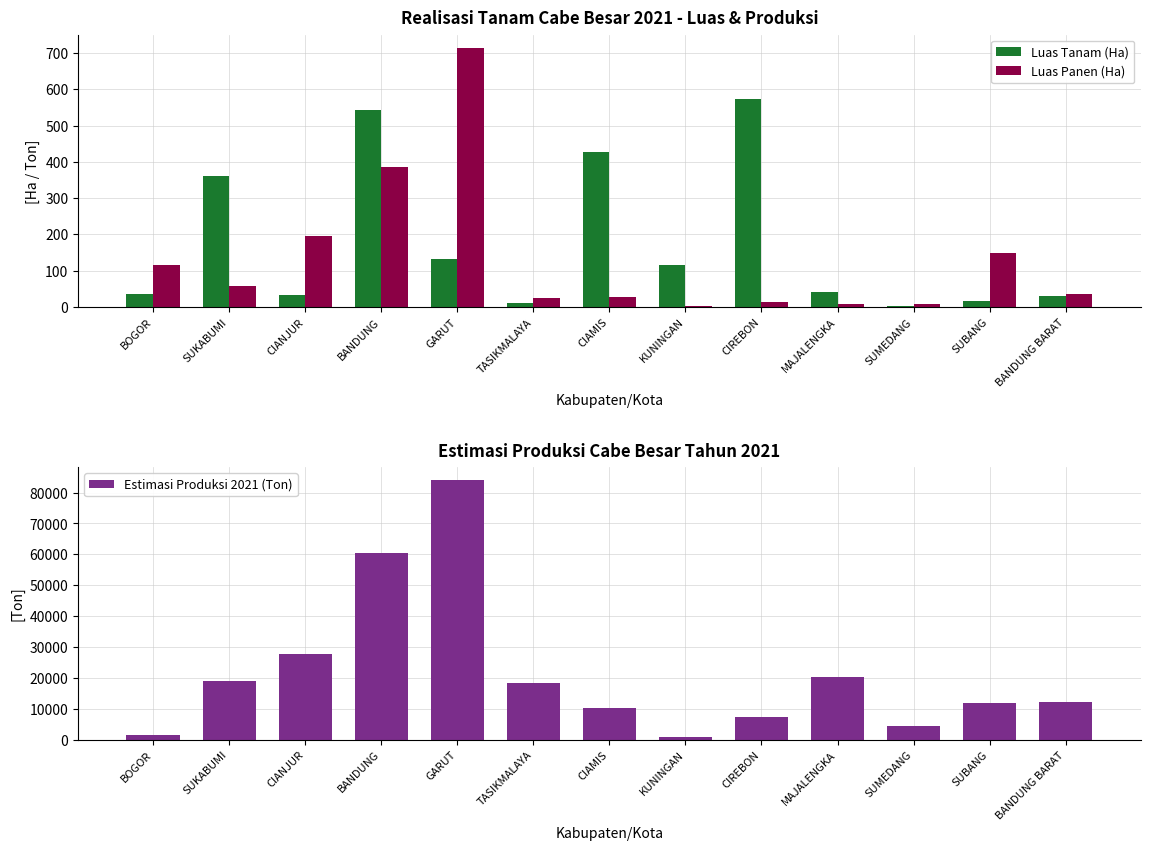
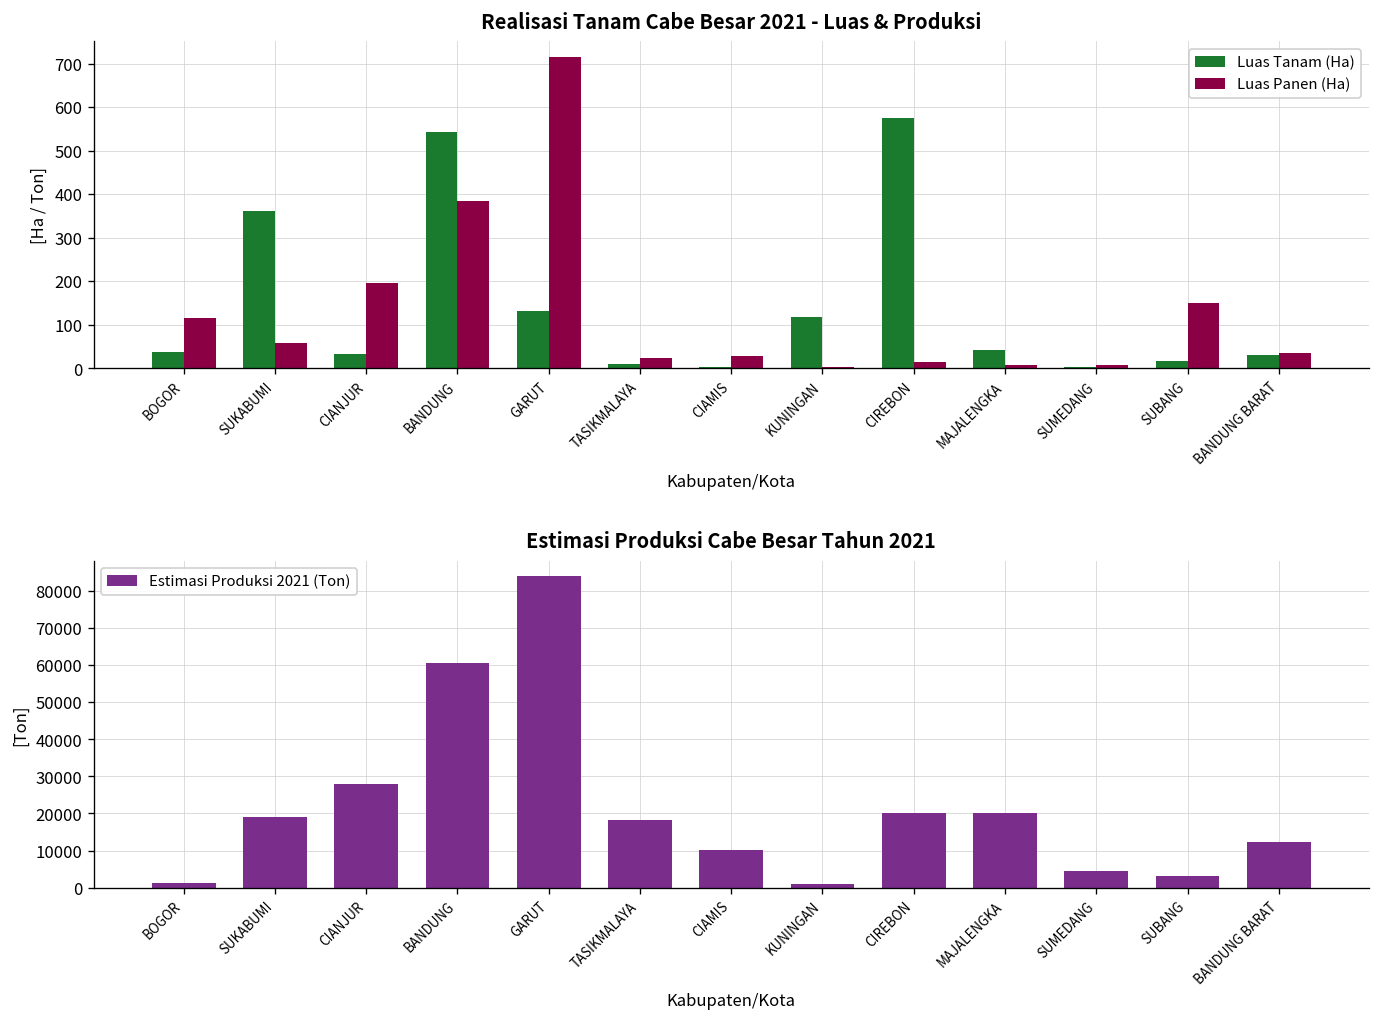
  {
    "Realisasi Tanam Cabe Besar 2021 - Luas & Produksi": {
      "Luas Tanam (Ha)": {
        "BOGOR": 40,
        "SUKABUMI": 360,
        "CIANJUR": 30,
        "BANDUNG": 540,
        "GARUT": 130,
        "TASIKMALAYA": 10,
-       "CIAMIS": 430,
+       "CIAMIS": 0,
        "KUNINGAN": 120,
        "CIREBON": 570,
        "MAJALENGKA": 40,
        "SUBANG": 20,
        "BANDUNG BARAT": 30
      },
      "Luas Panen (Ha)": {
        "BOGOR": 120,
        "SUKABUMI": 60,
        "CIANJUR": 200,
        "BANDUNG": 390,
        "GARUT": 720,
        "TASIKMALAYA": 30,
        "CIAMIS": 30,
        "CIREBON": 20,
        "MAJALENGKA": 10,
        "SUMEDANG": 10,
        "SUBANG": 150,
        "BANDUNG BARAT": 40
      }
    },
    "Estimasi Produksi Cabe Besar Tahun 2021": {
      "BOGOR": 1000,
      "SUKABUMI": 19000,
      "CIANJUR": 28000,
      "BANDUNG": 61000,
      "GARUT": 84000,
      "TASIKMALAYA": 18000,
      "CIAMIS": 10000,
      "KUNINGAN": 1000,
-     "CIREBON": 7000,
+     "CIREBON": 20000,
      "MAJALENGKA": 20000,
      "SUMEDANG": 5000,
-     "SUBANG": 12000,
+     "SUBANG": 3000,
      "BANDUNG BARAT": 12000
    }
  }
